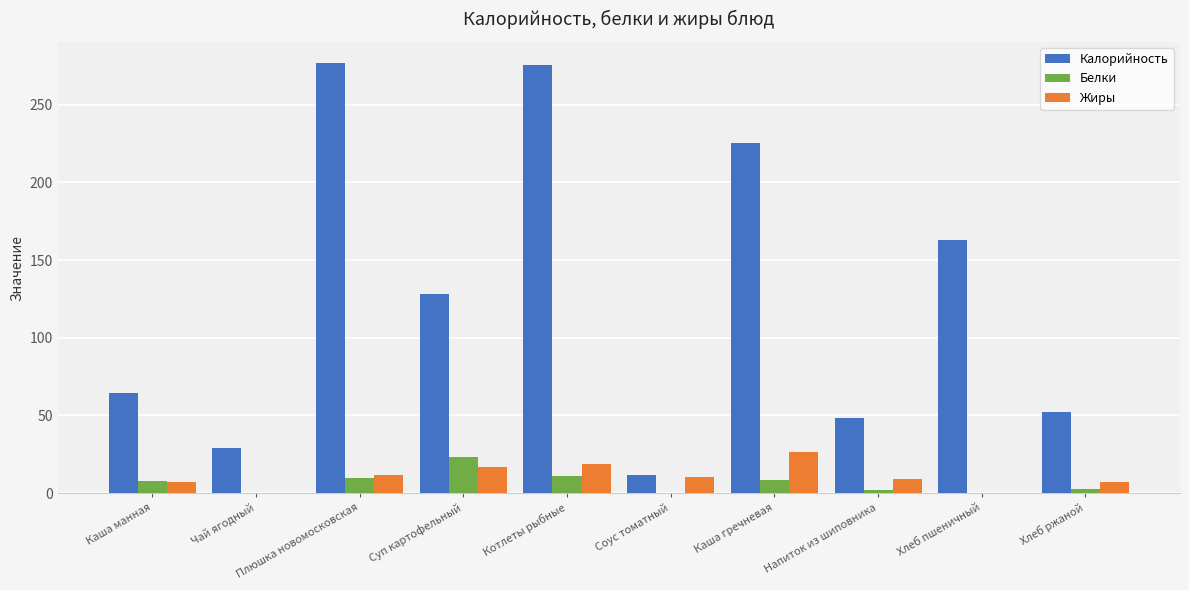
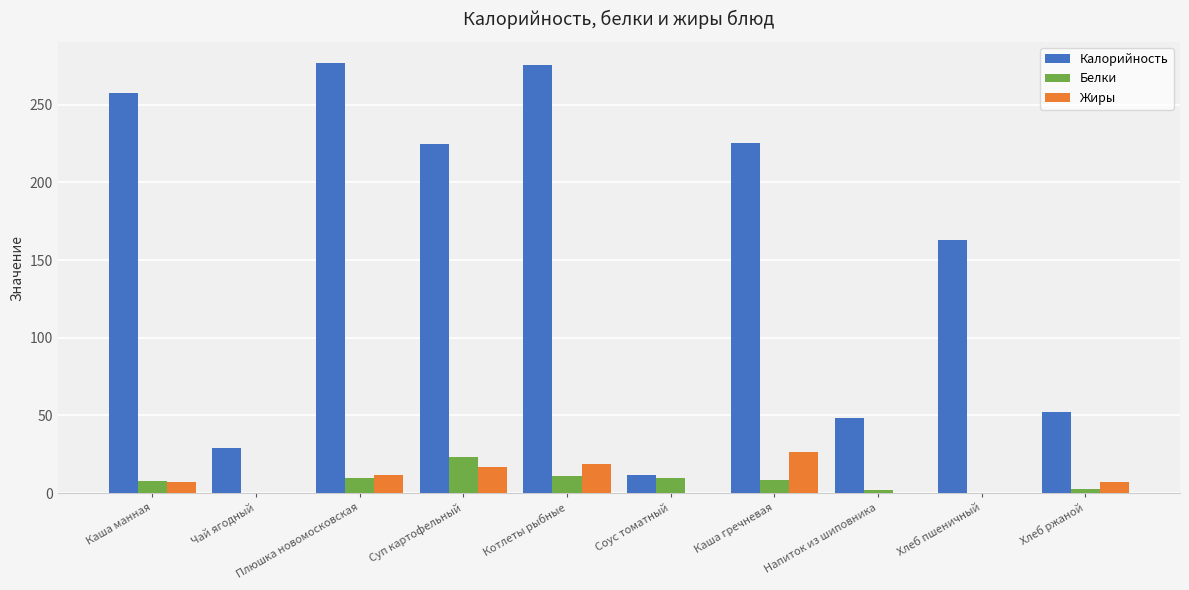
  {
    "Калорийность": {
-     "Каша манная": 64,
+     "Каша манная": 257,
      "Чай ягодный": 29,
      "Плюшка новомосковская": 277,
-     "Суп картофельный": 128,
+     "Суп картофельный": 225,
      "Котлеты рыбные": 275,
      "Соус томатный": 12,
      "Каша гречневая": 226,
      "Напиток из шиповника": 48,
      "Хлеб пшеничный": 163,
      "Хлеб ржаной": 52
    },
    "Белки": {
      "Каша манная": 8,
      "Плюшка новомосковская": 10,
      "Суп картофельный": 23,
      "Котлеты рыбные": 11,
-     "Соус томатный": 0,
+     "Соус томатный": 10,
      "Каша гречневая": 9,
      "Напиток из шиповника": 2,
      "Хлеб ржаной": 2
    },
    "Жиры": {
      "Каша манная": 7,
      "Чай ягодный": 0,
      "Плюшка новомосковская": 12,
      "Суп картофельный": 17,
      "Котлеты рыбные": 19,
-     "Соус томатный": 10,
+     "Соус томатный": 0,
      "Каша гречневая": 27,
-     "Напиток из шиповника": 9,
+     "Напиток из шиповника": 0,
      "Хлеб ржаной": 7
    }
  }
